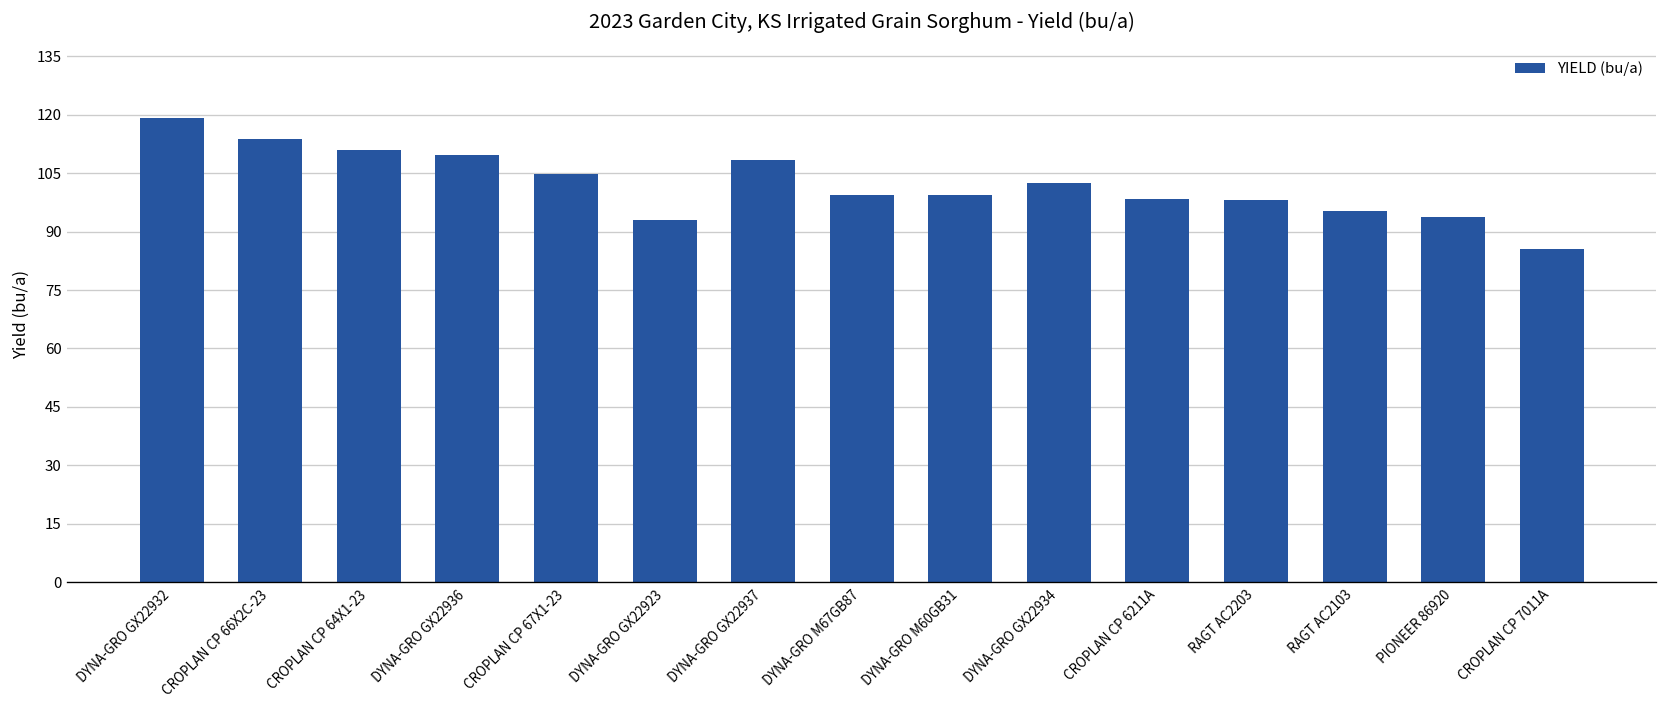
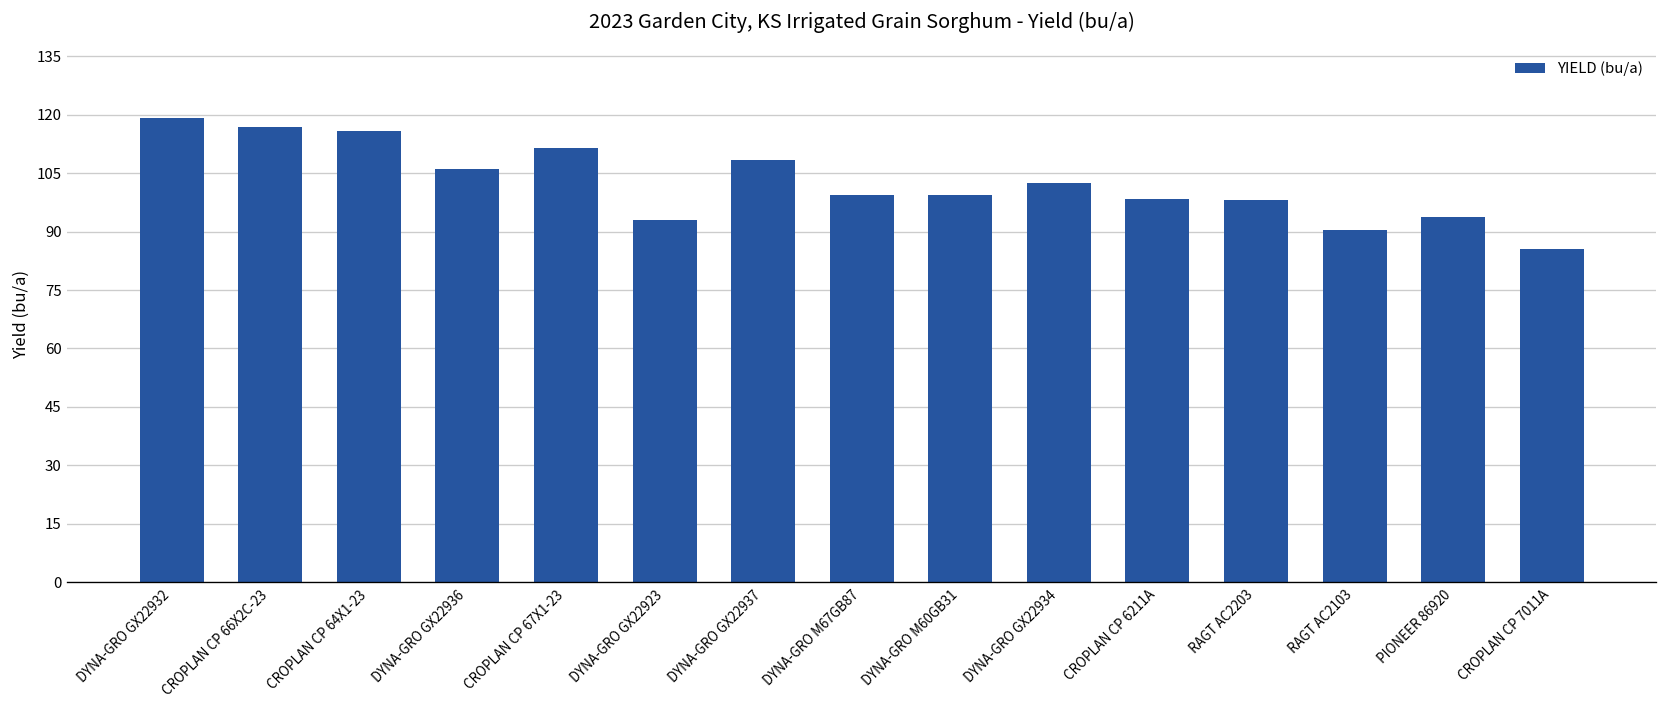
  {
    "DYNA-GRO GX22932": 119,
-   "CROPLAN CP 66X2C-23": 114,
-   "CROPLAN CP 64X1-23": 111,
-   "DYNA-GRO GX22936": 110,
-   "CROPLAN CP 67X1-23": 105,
+   "CROPLAN CP 66X2C-23": 117,
+   "CROPLAN CP 64X1-23": 116,
+   "DYNA-GRO GX22936": 106,
+   "CROPLAN CP 67X1-23": 112,
    "DYNA-GRO GX22923": 93,
    "DYNA-GRO GX22937": 108,
    "DYNA-GRO M67GB87": 99,
    "DYNA-GRO M60GB31": 99,
    "DYNA-GRO GX22934": 103,
    "CROPLAN CP 6211A": 98,
    "RAGT AC2203": 98,
-   "RAGT AC2103": 95,
+   "RAGT AC2103": 91,
    "PIONEER 86920": 94,
    "CROPLAN CP 7011A": 86
  }
